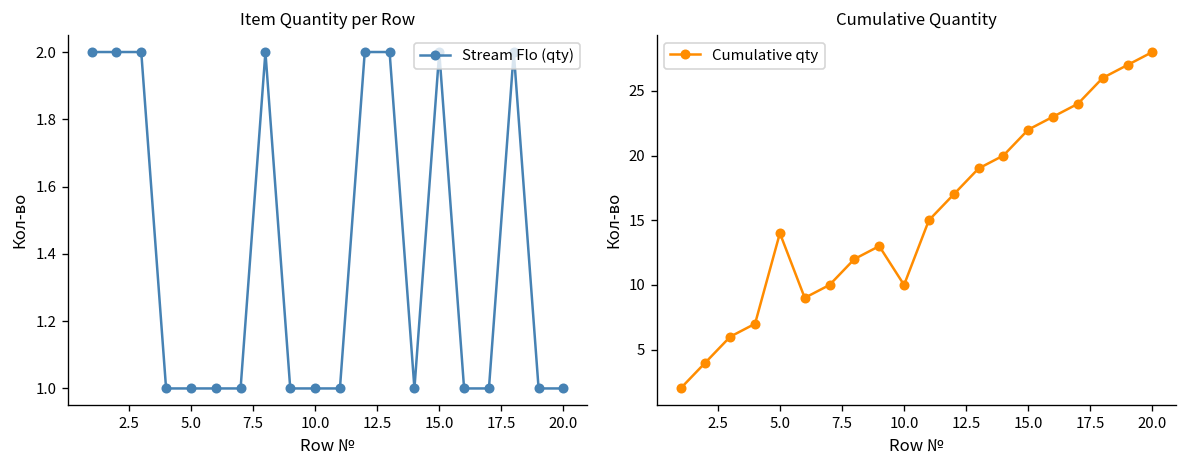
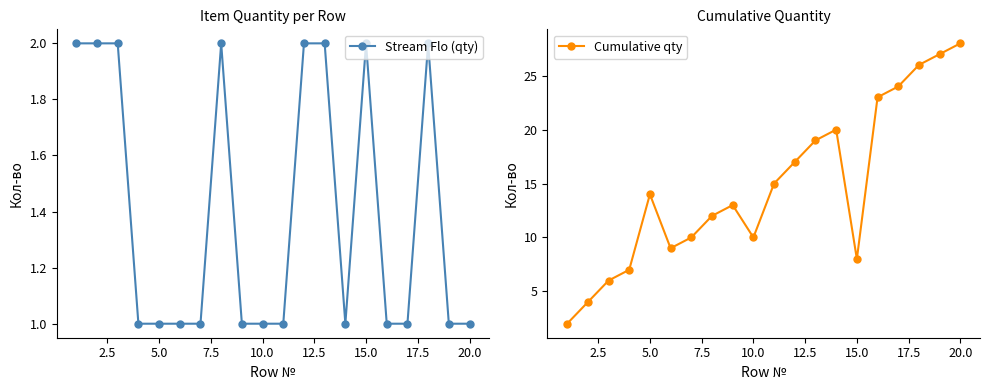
  {
    "Item Quantity per Row": {
      "5.0": 1.00,
      "10.0": 1.00,
      "20.0": 1.00
    },
    "Cumulative Quantity": {
      "5.0": 14,
      "10.0": 10,
-     "15.0": 22,
+     "15.0": 8,
      "20.0": 28
    }
  }
